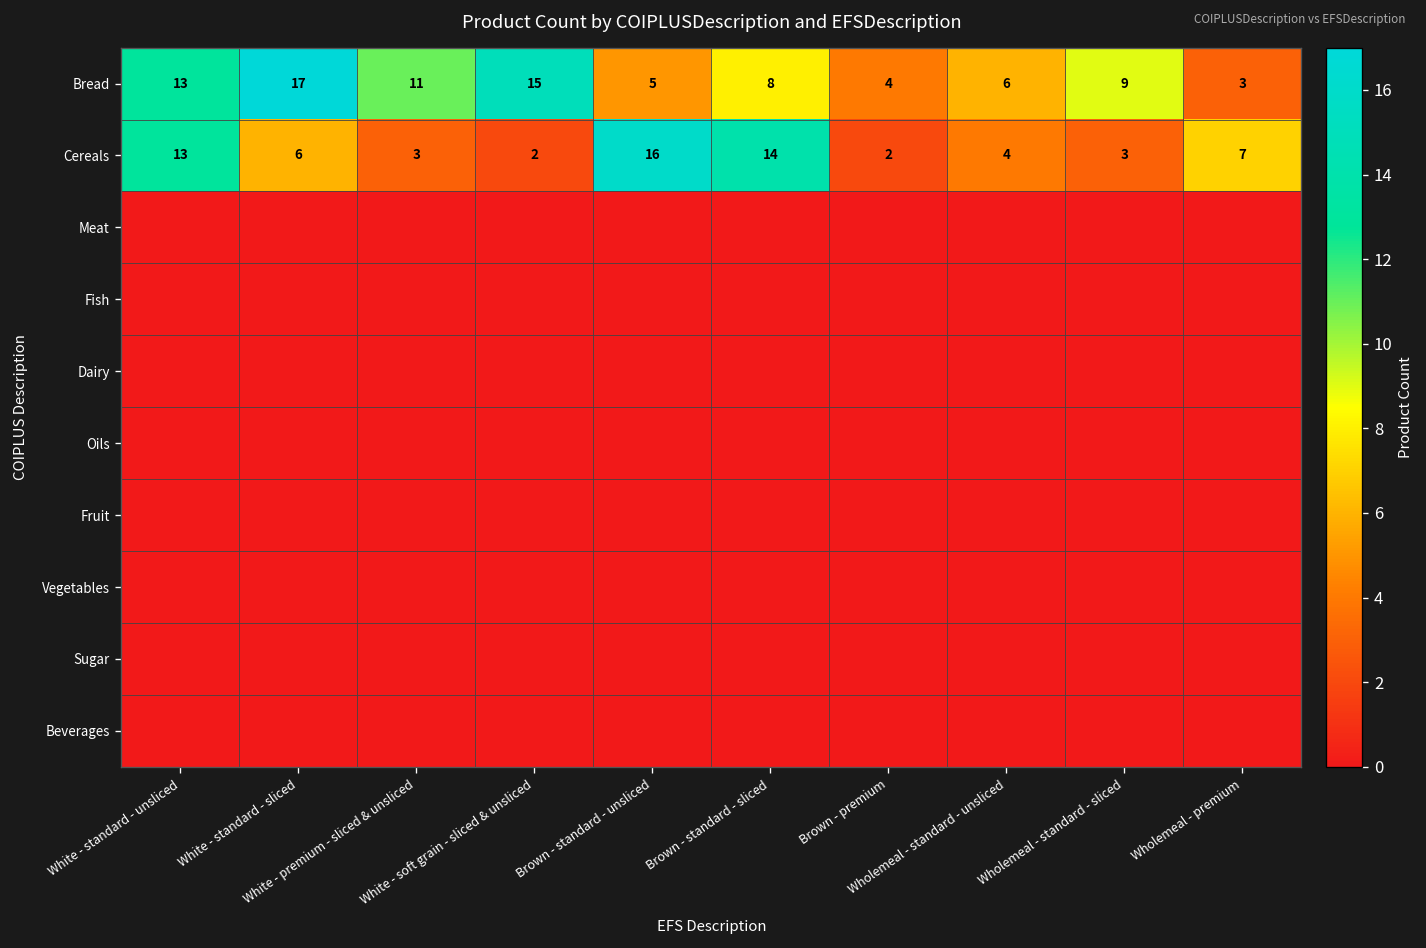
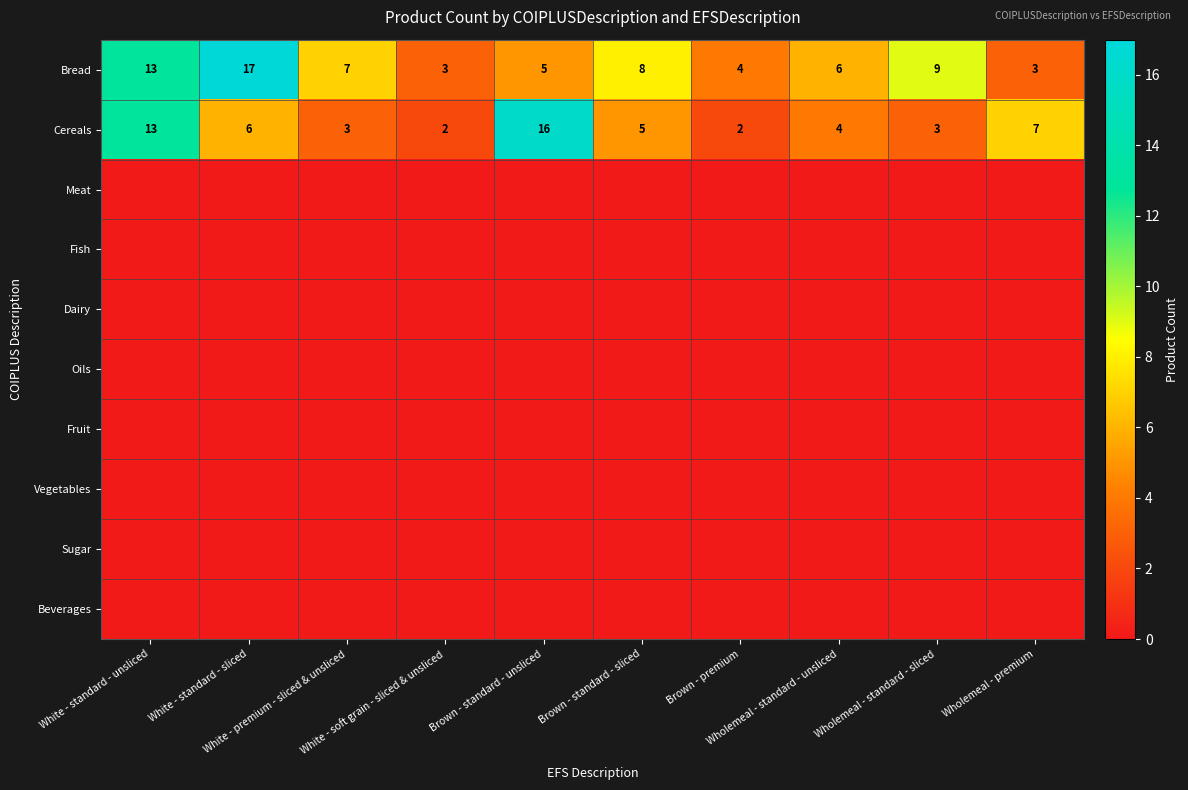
  {
    "Bread": {
      "White - standard - unsliced": 13,
      "White - standard - sliced": 17,
-     "White - premium - sliced & unsliced": 11,
-     "White - soft grain - sliced & unsliced": 15,
+     "White - premium - sliced & unsliced": 7,
+     "White - soft grain - sliced & unsliced": 3,
      "Brown - standard - unsliced": 5,
      "Brown - standard - sliced": 8,
      "Brown - premium": 4,
      "Wholemeal - standard - unsliced": 6,
      "Wholemeal - standard - sliced": 9,
      "Wholemeal - premium": 3
    },
    "Cereals": {
      "White - standard - unsliced": 13,
      "White - standard - sliced": 6,
      "White - premium - sliced & unsliced": 3,
      "White - soft grain - sliced & unsliced": 2,
      "Brown - standard - unsliced": 16,
-     "Brown - standard - sliced": 14,
+     "Brown - standard - sliced": 5,
      "Brown - premium": 2,
      "Wholemeal - standard - unsliced": 4,
      "Wholemeal - standard - sliced": 3,
      "Wholemeal - premium": 7
    }
  }
